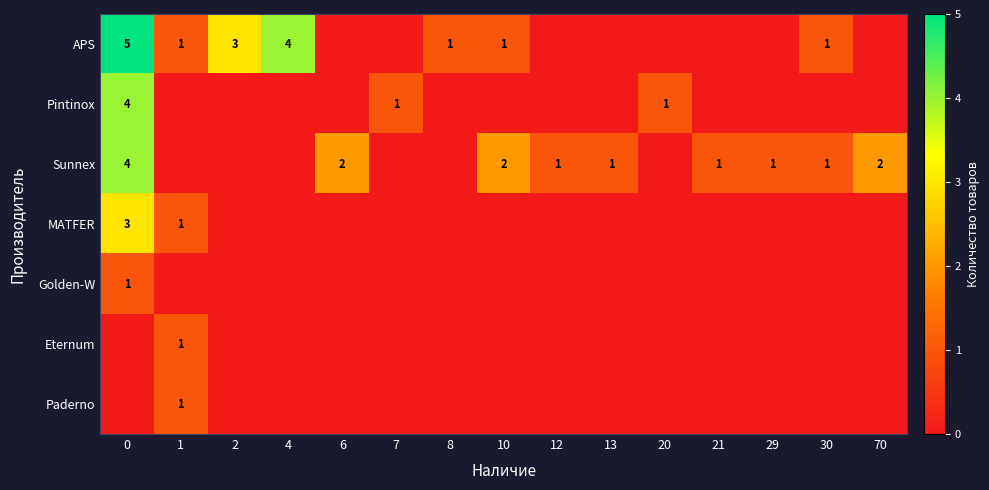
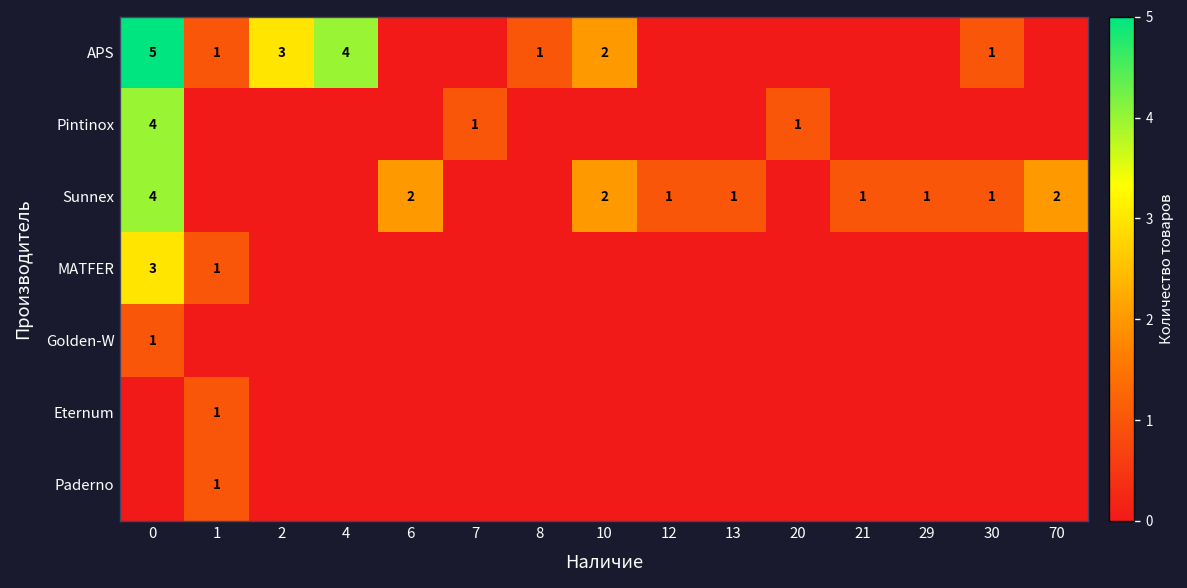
  {
    "APS": {
      "0": 5,
      "1": 1,
      "2": 3,
      "4": 4,
      "8": 1,
-     "10": 1,
+     "10": 2,
      "30": 1
    },
    "Pintinox": {
      "0": 4,
      "7": 1,
      "20": 1
    },
    "Sunnex": {
      "0": 4,
      "6": 2,
      "10": 2,
      "12": 1,
      "13": 1,
      "21": 1,
      "29": 1,
      "30": 1,
      "70": 2
    },
    "MATFER": {
      "0": 3,
      "1": 1
    },
    "Golden-W": {
      "0": 1
    },
    "Eternum": {
      "1": 1
    },
    "Paderno": {
      "1": 1
    }
  }
